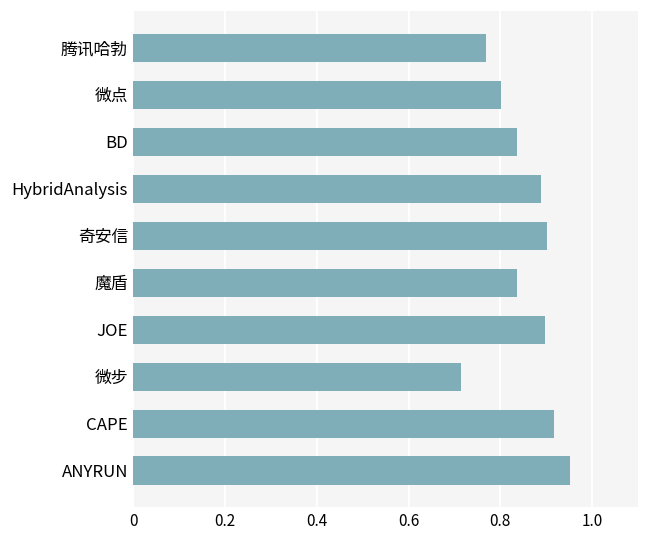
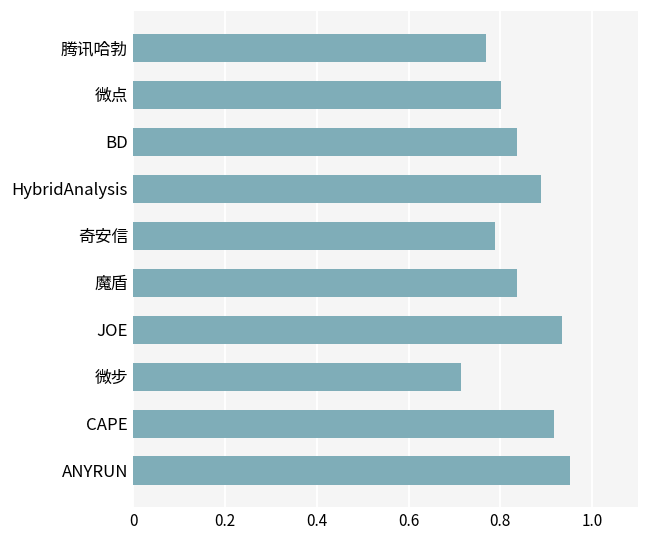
  {
    "腾讯哈勃": 0.77,
    "微点": 0.80,
    "BD": 0.84,
    "HybridAnalysis": 0.89,
-   "奇安信": 0.90,
+   "奇安信": 0.79,
    "魔盾": 0.84,
-   "JOE": 0.90,
+   "JOE": 0.93,
    "微步": 0.71,
    "CAPE": 0.92,
    "ANYRUN": 0.95
  }
